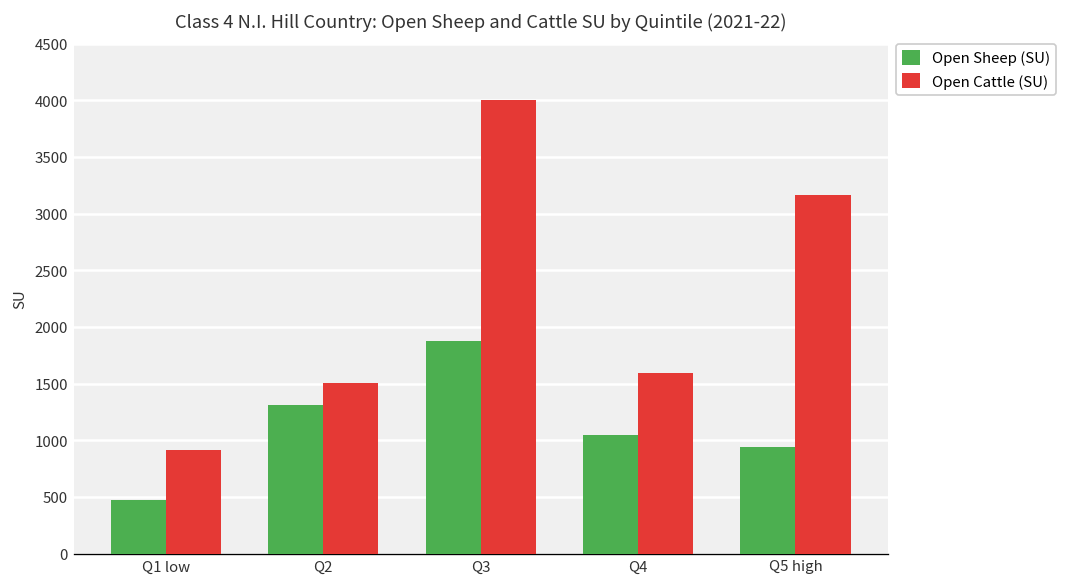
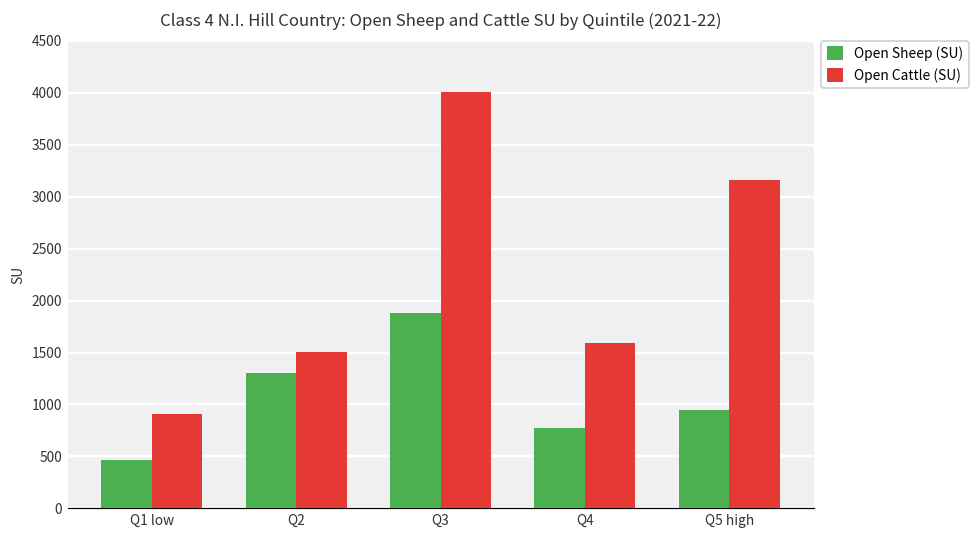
  {
    "Open Sheep (SU)": {
      "Q1 low": 500,
      "Q2": 1300,
      "Q3": 1900,
-     "Q4": 1000,
+     "Q4": 800,
      "Q5 high": 900
    },
    "Open Cattle (SU)": {
      "Q1 low": 900,
      "Q2": 1500,
      "Q3": 4000,
      "Q4": 1600,
      "Q5 high": 3200
    }
  }
